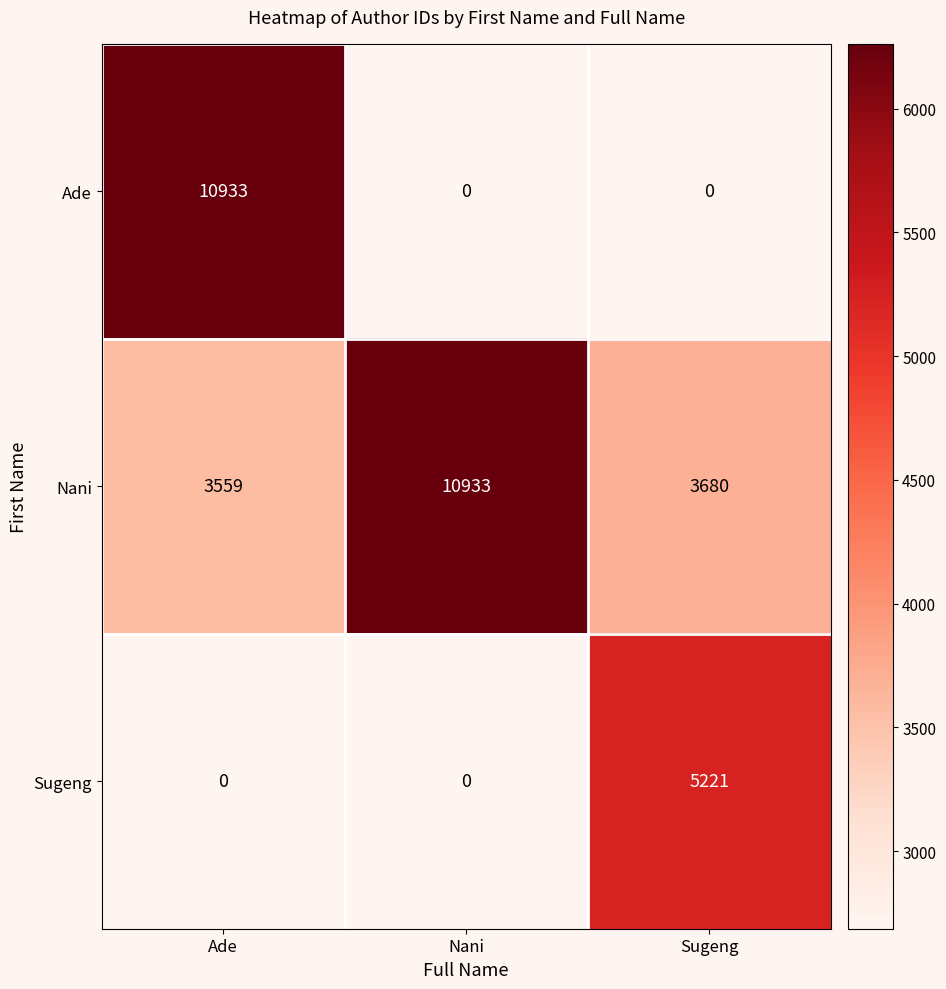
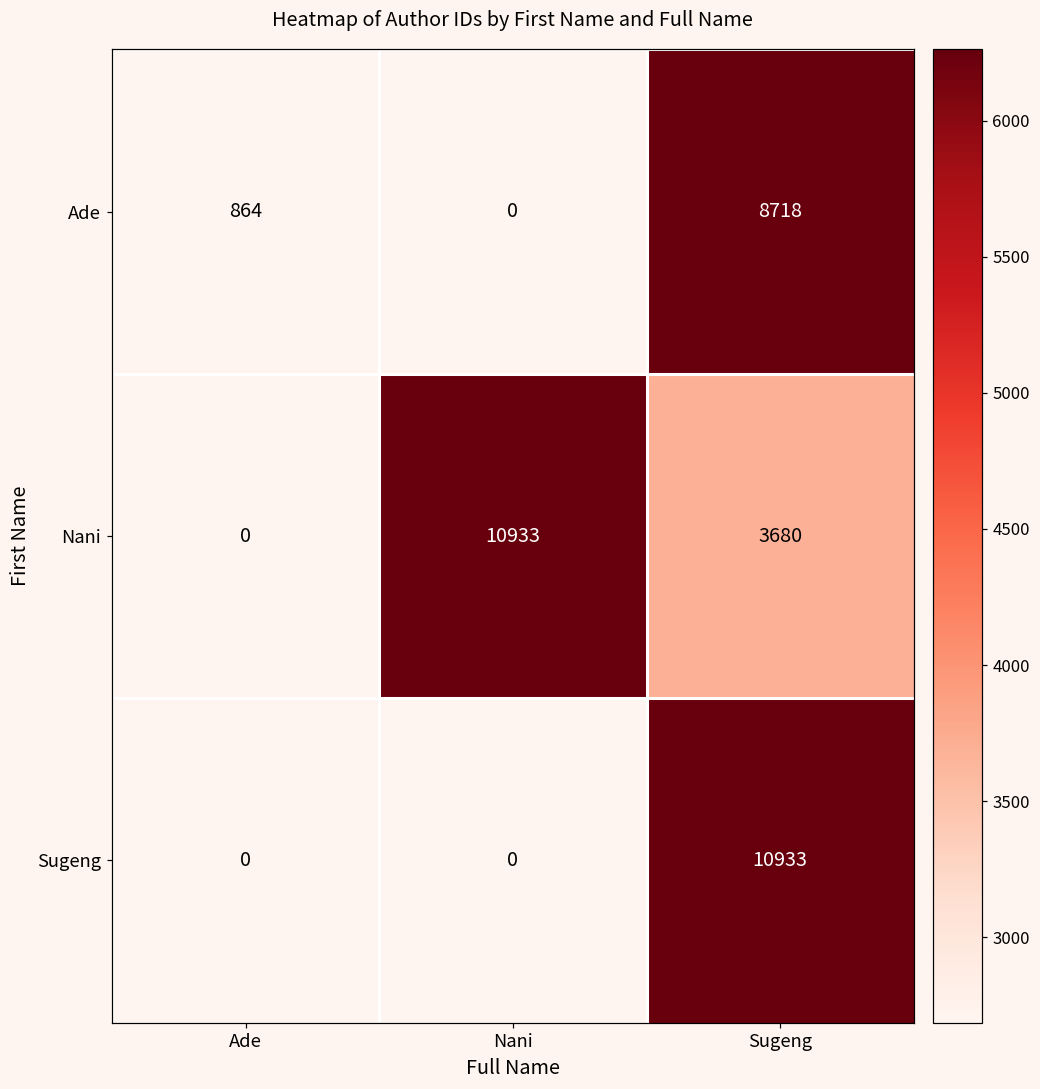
  {
    "Ade": {
-     "Ade": 10933,
+     "Ade": 864,
      "Nani": 0,
-     "Sugeng": 0
+     "Sugeng": 8718
    },
    "Nani": {
-     "Ade": 3559,
+     "Ade": 0,
      "Nani": 10933,
      "Sugeng": 3680
    },
    "Sugeng": {
      "Ade": 0,
      "Nani": 0,
-     "Sugeng": 5221
+     "Sugeng": 10933
    }
  }
